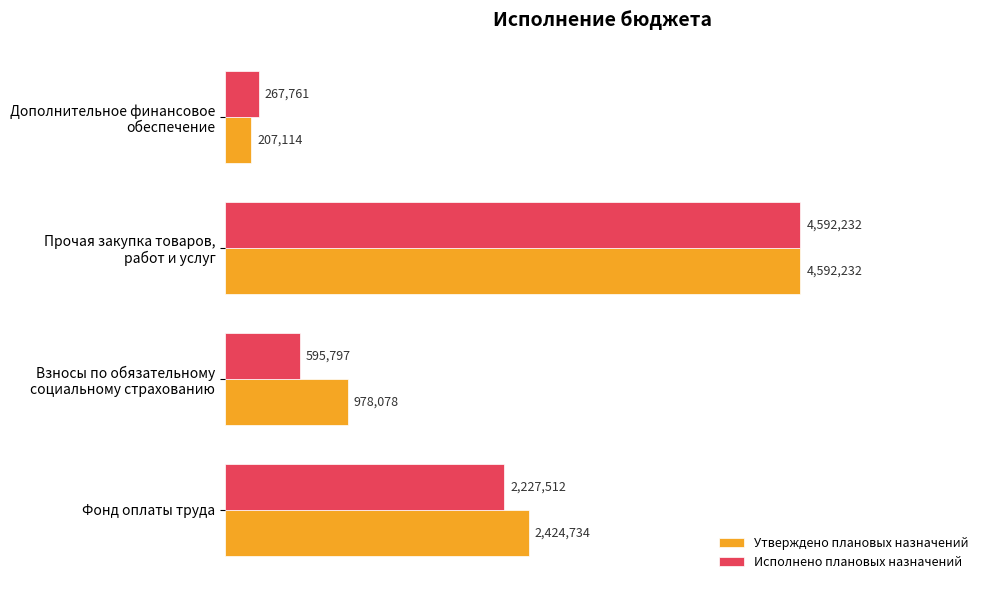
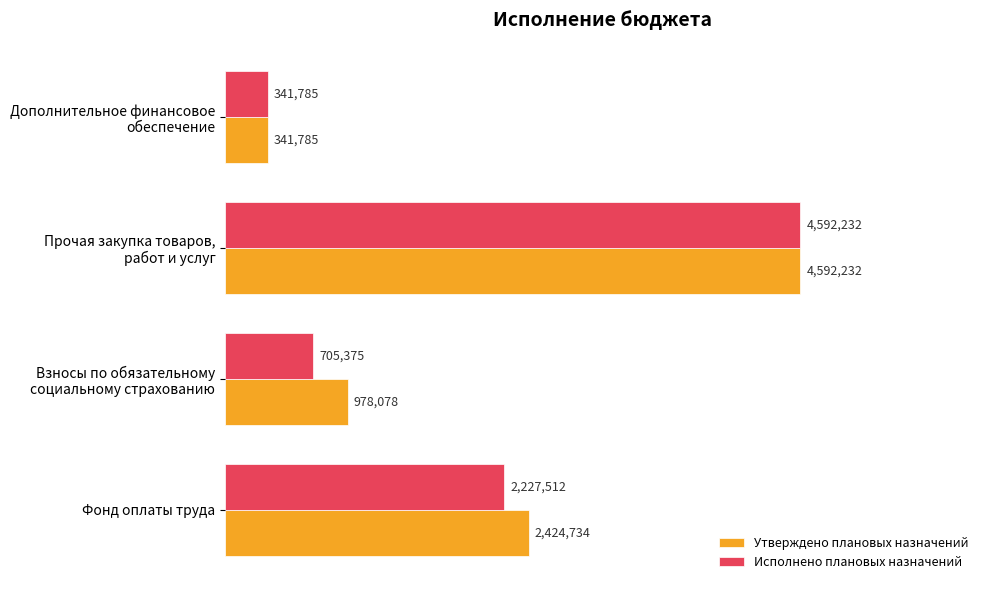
  {
    "Утверждено плановых назначений": {
-     "Дополнительное финансовое обеспечение": "207,114",
+     "Дополнительное финансовое обеспечение": "341,785",
      "Прочая закупка товаров, работ и услуг": "4,592,232",
      "Взносы по обязательному социальному страхованию": "978,078",
      "Фонд оплаты труда": "2,424,734"
    },
    "Исполнено плановых назначений": {
-     "Дополнительное финансовое обеспечение": "267,761",
+     "Дополнительное финансовое обеспечение": "341,785",
      "Прочая закупка товаров, работ и услуг": "4,592,232",
-     "Взносы по обязательному социальному страхованию": "595,797",
+     "Взносы по обязательному социальному страхованию": "705,375",
      "Фонд оплаты труда": "2,227,512"
    }
  }
